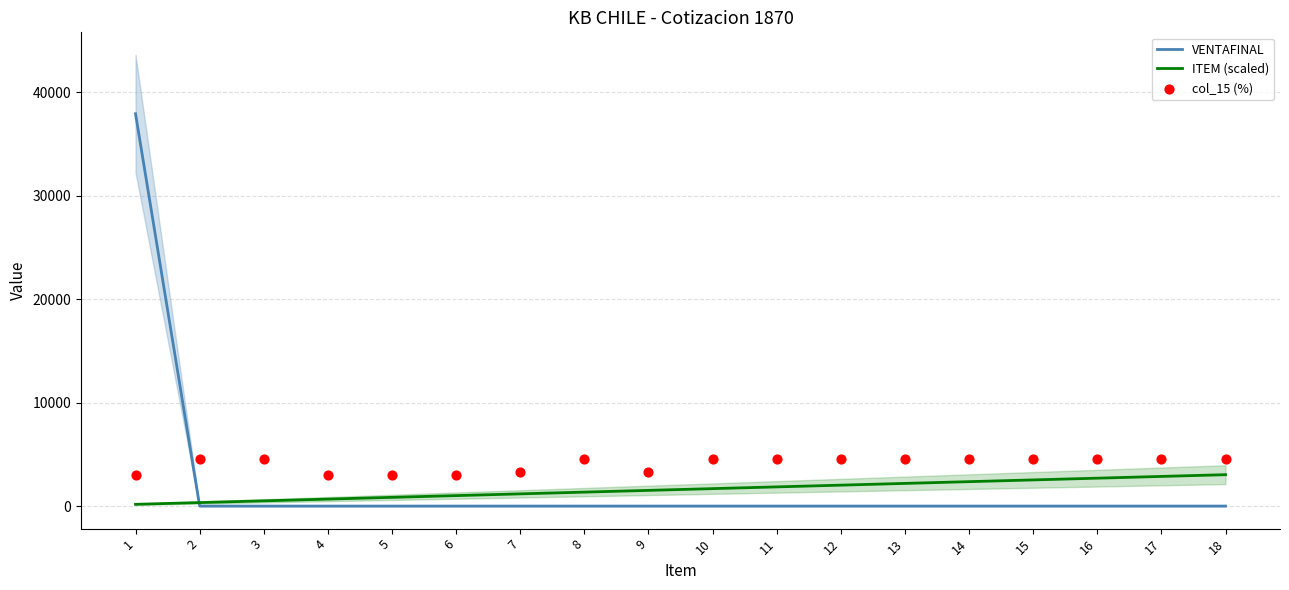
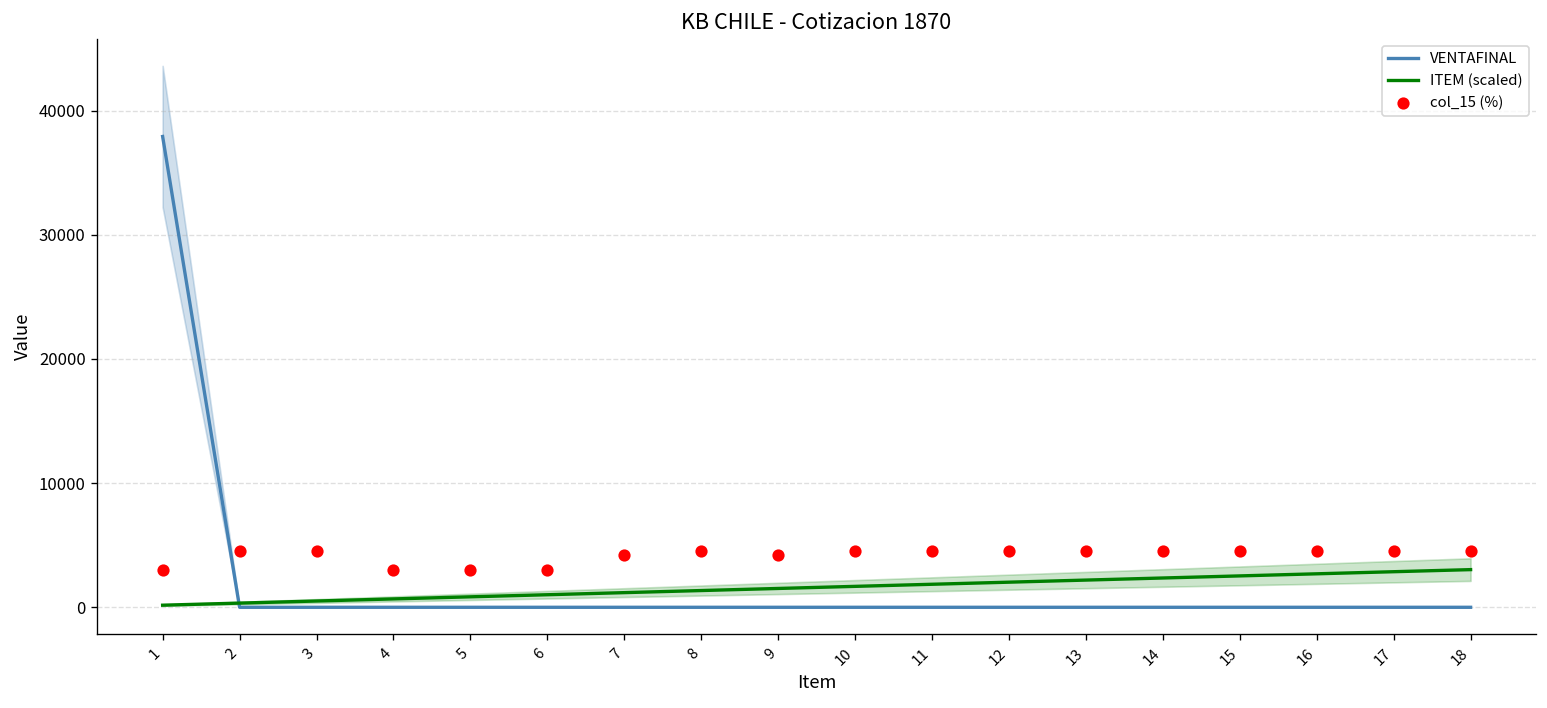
  {
    "col_15 (%)": {
-     "7": 3300,
-     "9": 3300
+     "7": 4200,
+     "9": 4200
    }
  }
